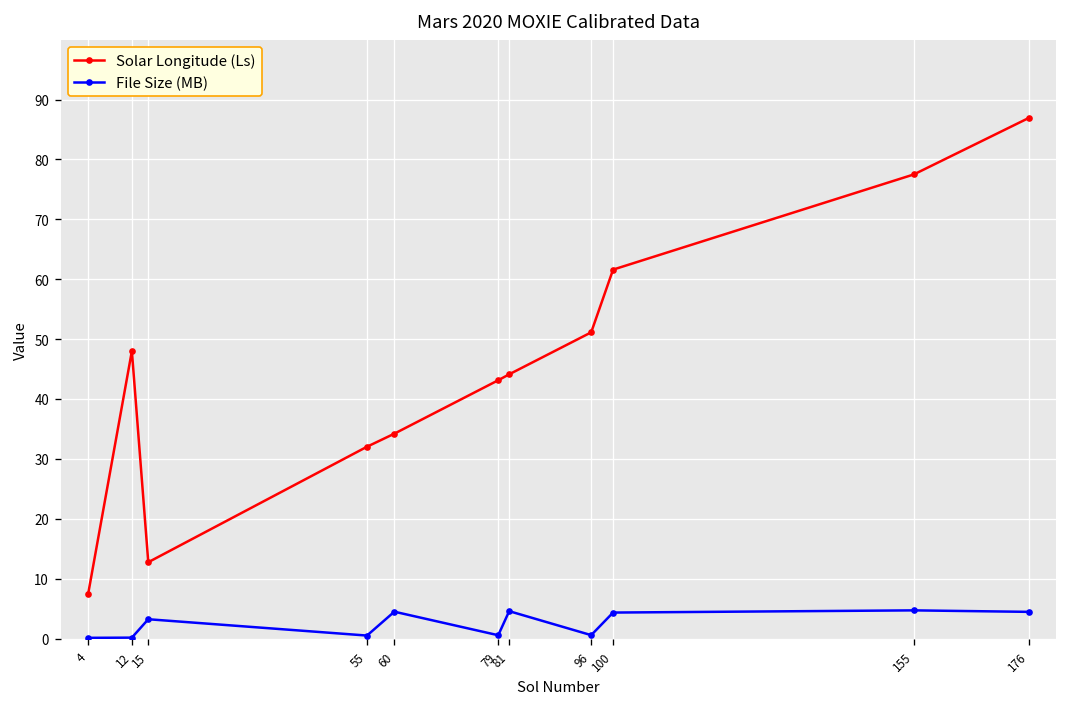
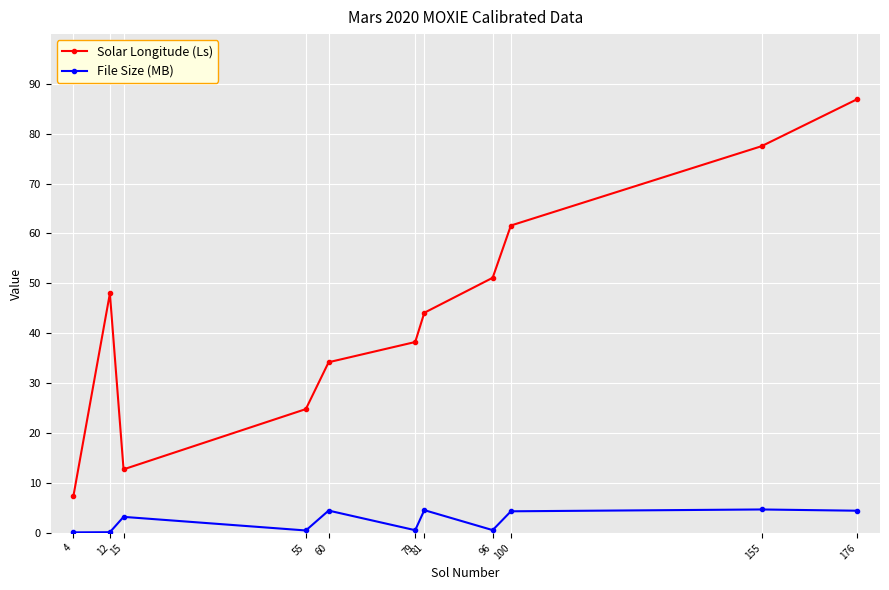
  {
    "Solar Longitude (Ls)": {
      "4": 7,
      "12": 48,
      "15": 13,
-     "55": 32,
+     "55": 25,
      "60": 34,
-     "79": 43,
+     "79": 38,
      "81": 44,
      "96": 51,
      "100": 62,
      "155": 77,
      "176": 87
    },
    "File Size (MB)": {
      "4": 0,
      "12": 0,
      "15": 3,
      "55": 1,
      "60": 4,
      "79": 1,
      "81": 5,
      "96": 1,
      "100": 4,
      "155": 5,
      "176": 4
    }
  }
